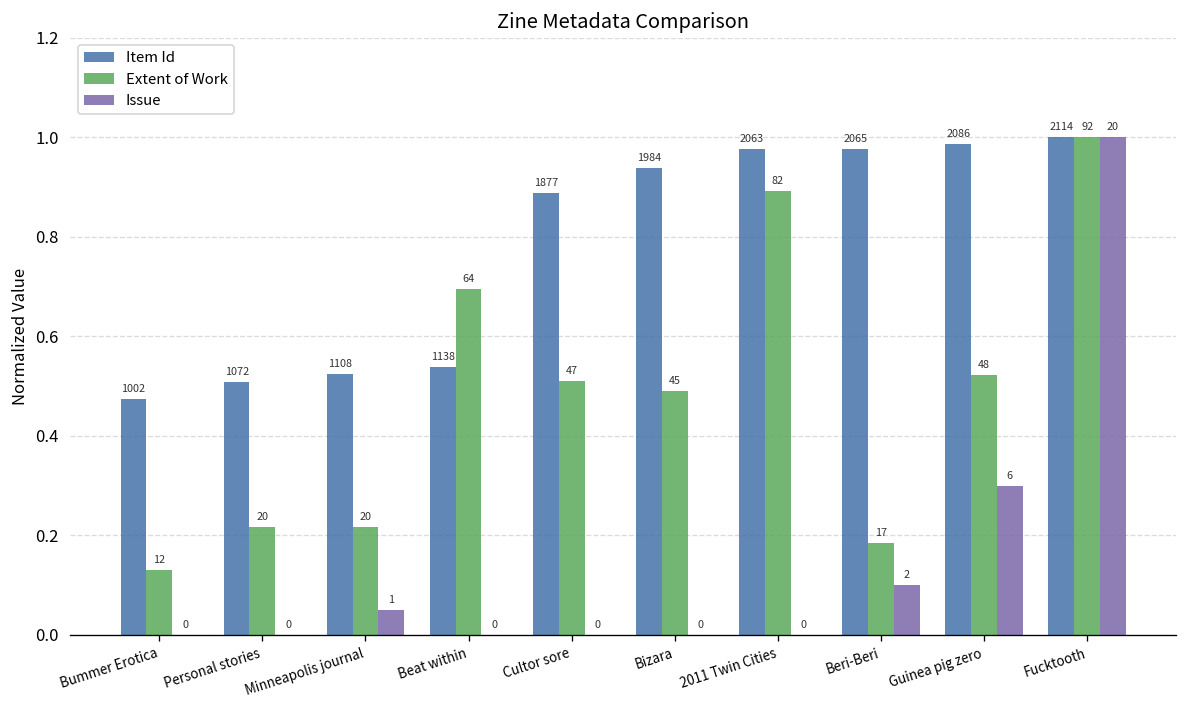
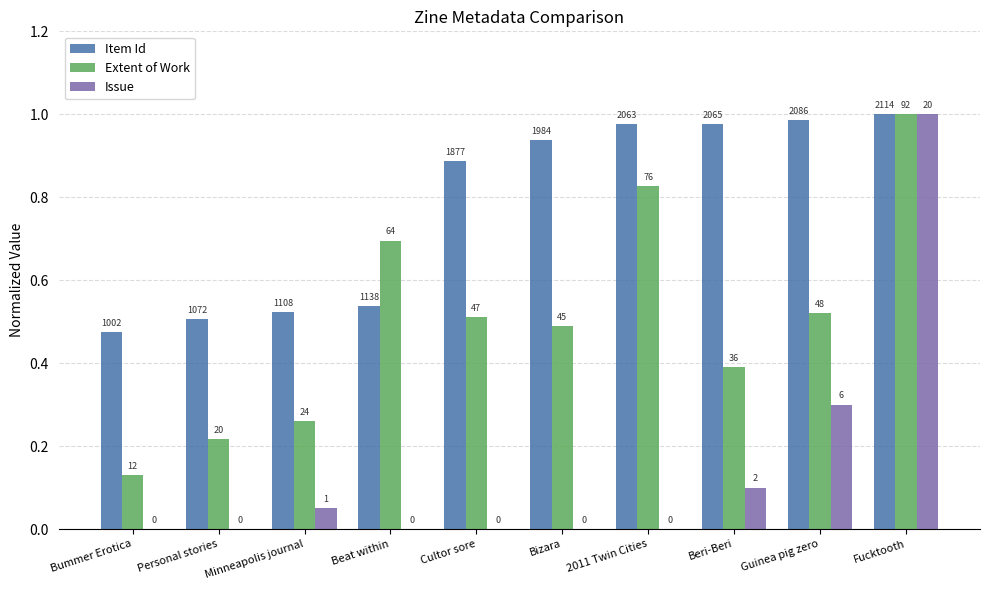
  {
    "Extent of Work": {
-     "Minneapolis journal": 20,
-     "2011 Twin Cities": 82,
-     "Beri-Beri": 17
+     "Minneapolis journal": 24,
+     "2011 Twin Cities": 76,
+     "Beri-Beri": 36
    }
  }
